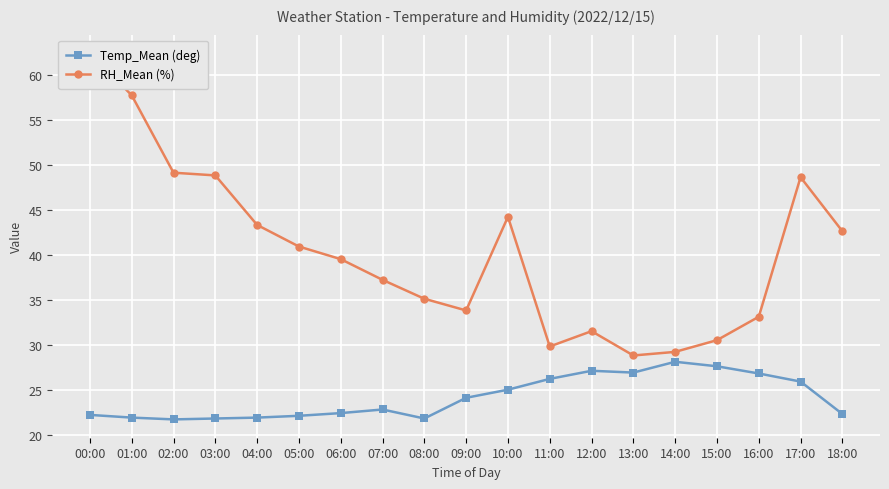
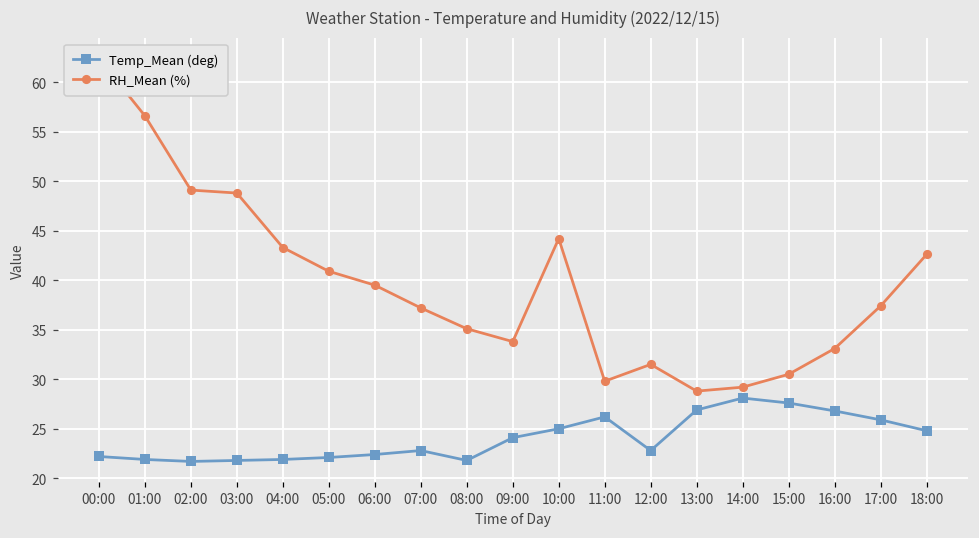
  {
    "Temp_Mean (deg)": {
      "00:00": 22,
      "01:00": 22,
      "02:00": 22,
      "03:00": 22,
      "04:00": 22,
      "05:00": 22,
      "06:00": 22,
      "07:00": 23,
      "08:00": 22,
      "09:00": 24,
      "10:00": 25,
      "11:00": 26,
-     "12:00": 27,
+     "12:00": 23,
      "13:00": 27,
      "14:00": 28,
      "15:00": 28,
      "16:00": 27,
      "17:00": 26,
-     "18:00": 22
+     "18:00": 25
    },
    "RH_Mean (%)": {
-     "01:00": 58,
+     "01:00": 57,
      "02:00": 49,
      "03:00": 49,
      "04:00": 43,
      "05:00": 41,
      "06:00": 40,
      "07:00": 37,
      "08:00": 35,
      "09:00": 34,
      "10:00": 44,
      "11:00": 30,
      "12:00": 32,
      "13:00": 29,
      "14:00": 29,
      "15:00": 31,
      "16:00": 33,
-     "17:00": 49,
+     "17:00": 37,
      "18:00": 43
    }
  }
